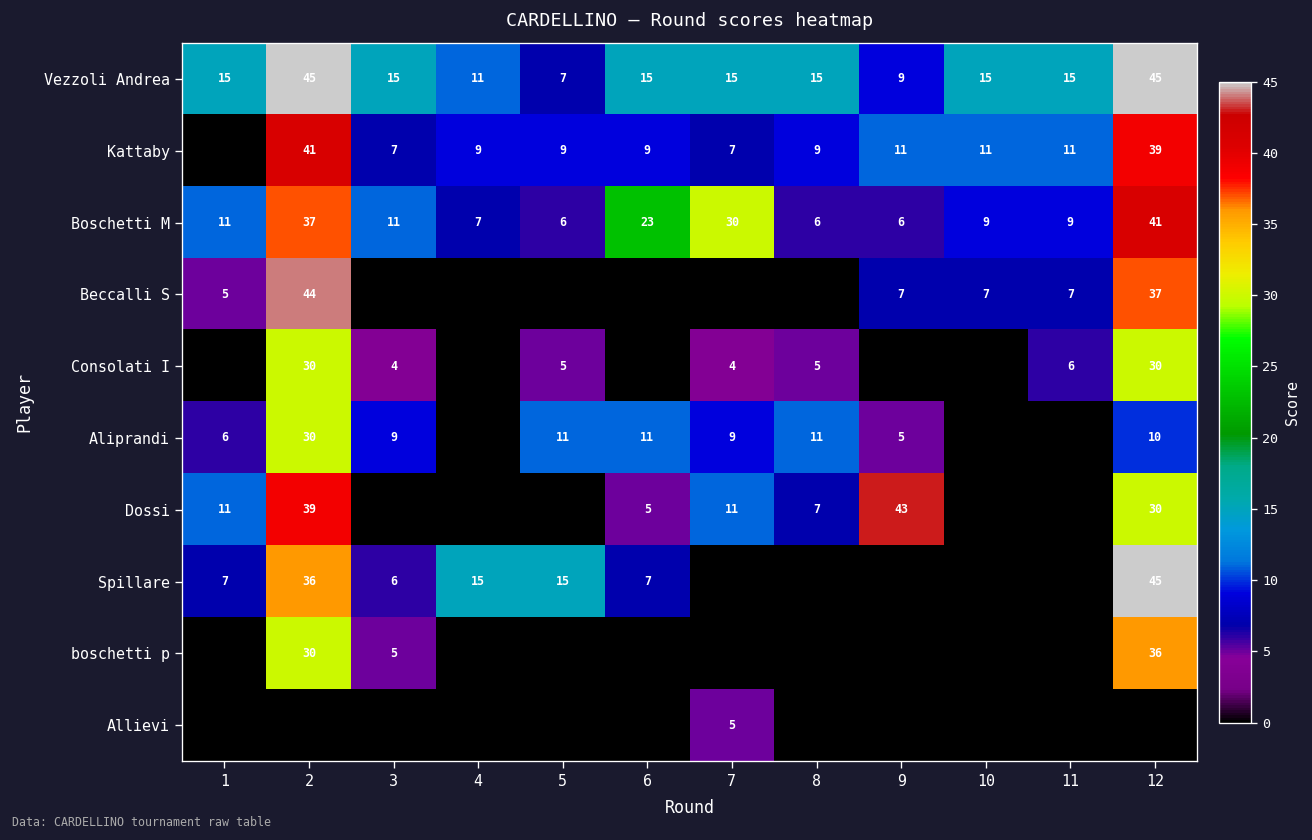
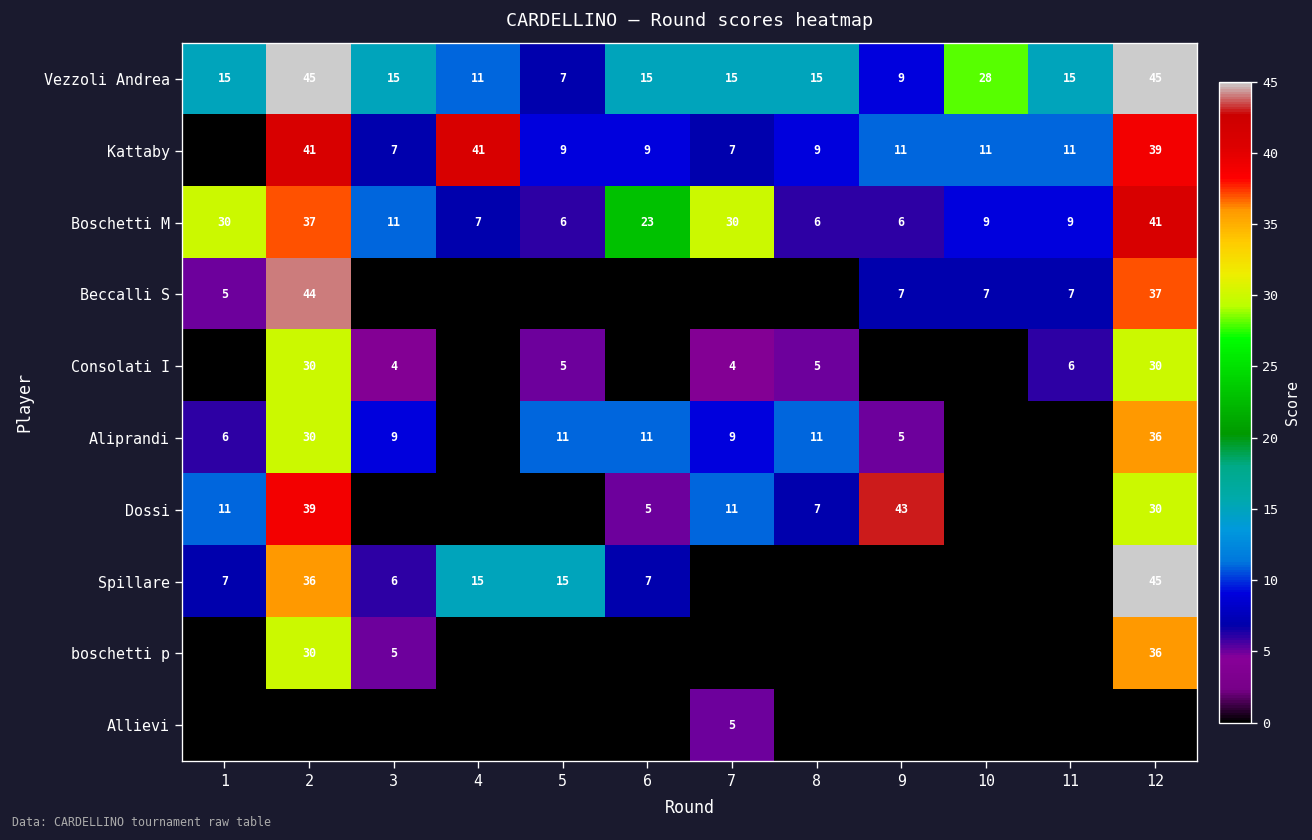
  {
    "Vezzoli Andrea": {
      "1": 15,
      "2": 45,
      "3": 15,
      "4": 11,
      "5": 7,
      "6": 15,
      "7": 15,
      "8": 15,
      "9": 9,
-     "10": 15,
+     "10": 28,
      "11": 15,
      "12": 45
    },
    "Kattaby": {
      "2": 41,
      "3": 7,
-     "4": 9,
+     "4": 41,
      "5": 9,
      "6": 9,
      "7": 7,
      "8": 9,
      "9": 11,
      "10": 11,
      "11": 11,
      "12": 39
    },
    "Boschetti M": {
-     "1": 11,
+     "1": 30,
      "2": 37,
      "3": 11,
      "4": 7,
      "5": 6,
      "6": 23,
      "7": 30,
      "8": 6,
      "9": 6,
      "10": 9,
      "11": 9,
      "12": 41
    },
    "Beccalli S": {
      "1": 5,
      "2": 44,
      "9": 7,
      "10": 7,
      "11": 7,
      "12": 37
    },
    "Consolati I": {
      "2": 30,
      "3": 4,
      "5": 5,
      "7": 4,
      "8": 5,
      "11": 6,
      "12": 30
    },
    "Aliprandi": {
      "1": 6,
      "2": 30,
      "3": 9,
      "5": 11,
      "6": 11,
      "7": 9,
      "8": 11,
      "9": 5,
-     "12": 10
+     "12": 36
    },
    "Dossi": {
      "1": 11,
      "2": 39,
      "6": 5,
      "7": 11,
      "8": 7,
      "9": 43,
      "12": 30
    },
    "Spillare": {
      "1": 7,
      "2": 36,
      "3": 6,
      "4": 15,
      "5": 15,
      "6": 7,
      "12": 45
    },
    "boschetti p": {
      "2": 30,
      "3": 5,
      "12": 36
    },
    "Allievi": {
      "7": 5
    }
  }
